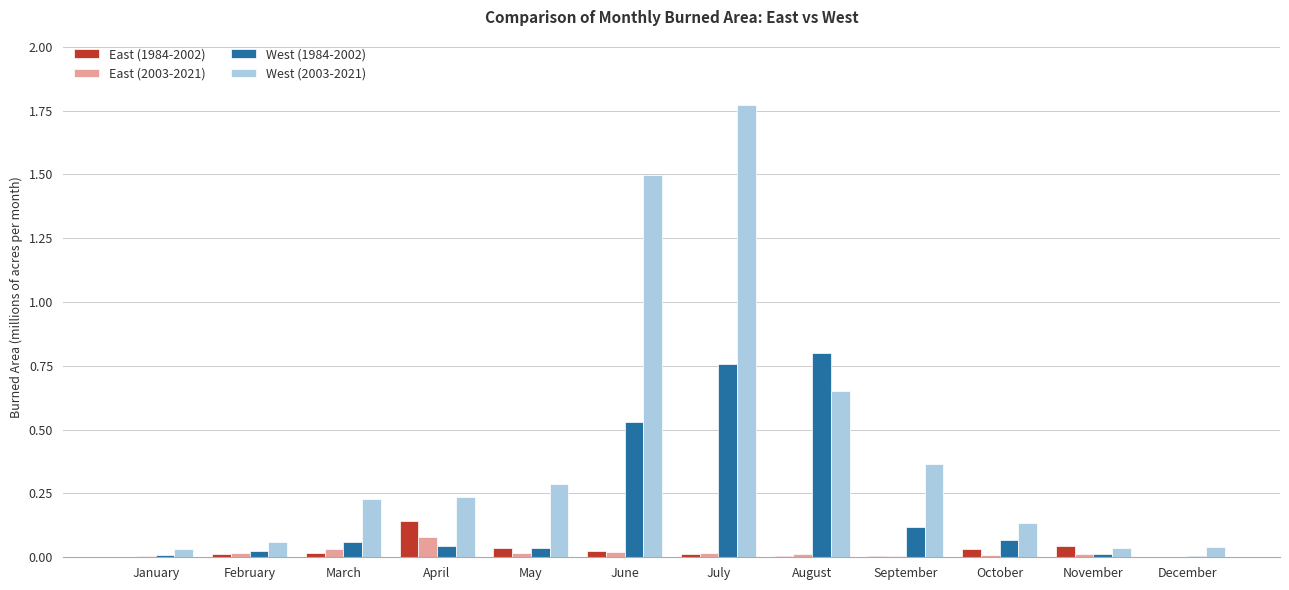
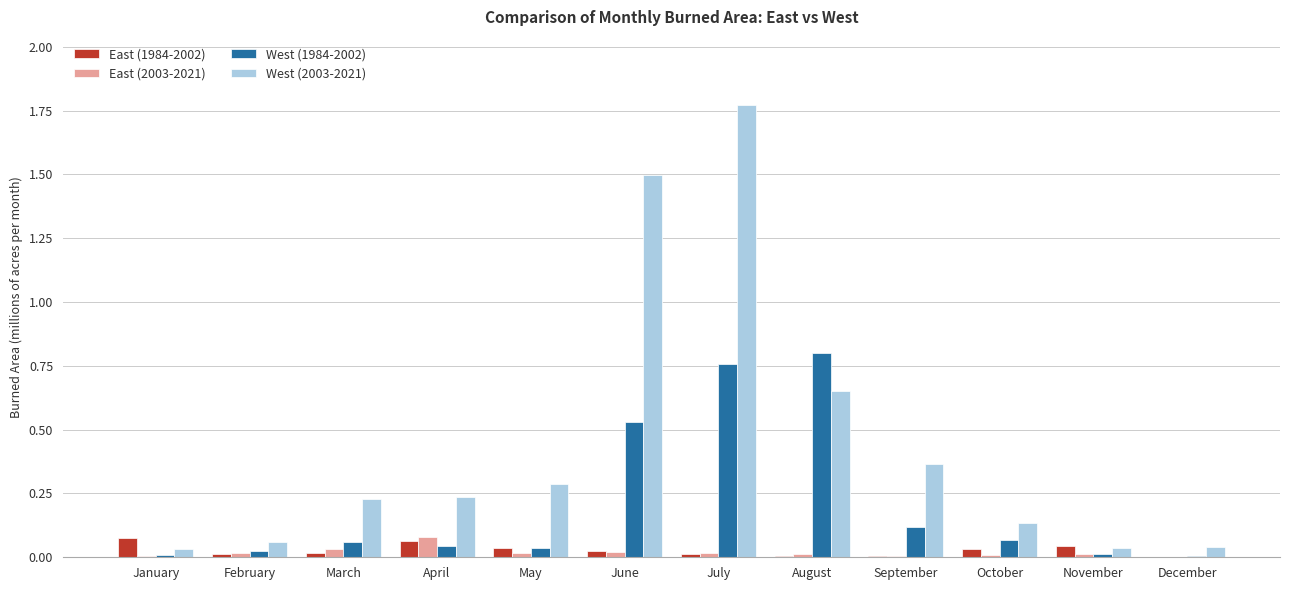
  {
    "East (1984-2002)": {
-     "January": 0.00,
+     "January": 0.08,
      "February": 0.01,
      "March": 0.02,
-     "April": 0.14,
+     "April": 0.07,
      "May": 0.04,
      "June": 0.02,
      "July": 0.01,
      "October": 0.03,
      "November": 0.04
    },
    "East (2003-2021)": {
      "February": 0.02,
      "March": 0.03,
      "April": 0.08,
      "May": 0.02,
      "June": 0.02,
      "July": 0.01,
      "August": 0.01,
      "November": 0.01
    },
    "West (1984-2002)": {
      "February": 0.02,
      "March": 0.06,
      "April": 0.04,
      "May": 0.04,
      "June": 0.53,
      "July": 0.76,
      "August": 0.80,
      "September": 0.12,
      "October": 0.07,
      "November": 0.01
    },
    "West (2003-2021)": {
      "January": 0.03,
      "February": 0.06,
      "March": 0.23,
      "April": 0.24,
      "May": 0.29,
      "June": 1.50,
      "July": 1.77,
      "August": 0.65,
      "September": 0.36,
      "October": 0.13,
      "November": 0.04,
      "December": 0.04
    }
  }
